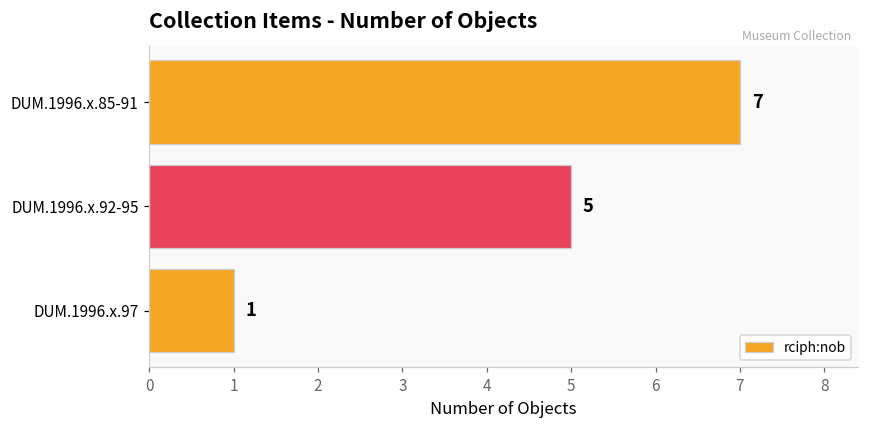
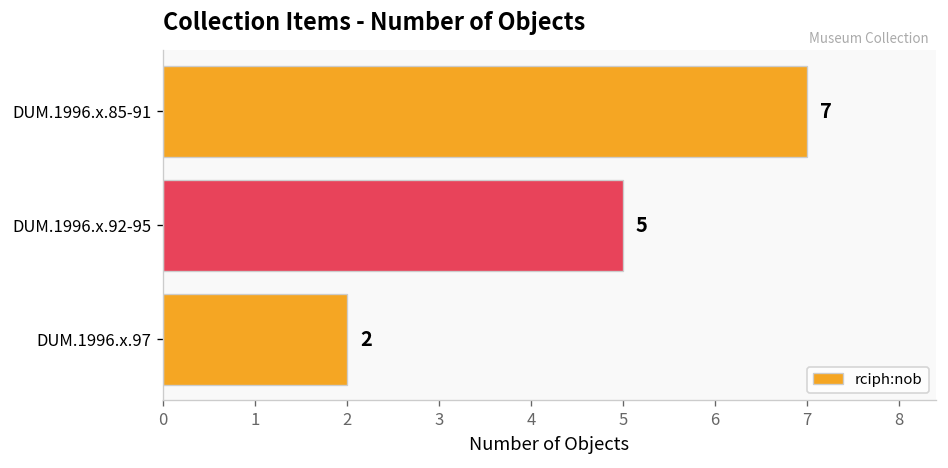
  {
    "DUM.1996.x.85-91": 7,
    "DUM.1996.x.92-95": 5,
-   "DUM.1996.x.97": 1
+   "DUM.1996.x.97": 2
  }
